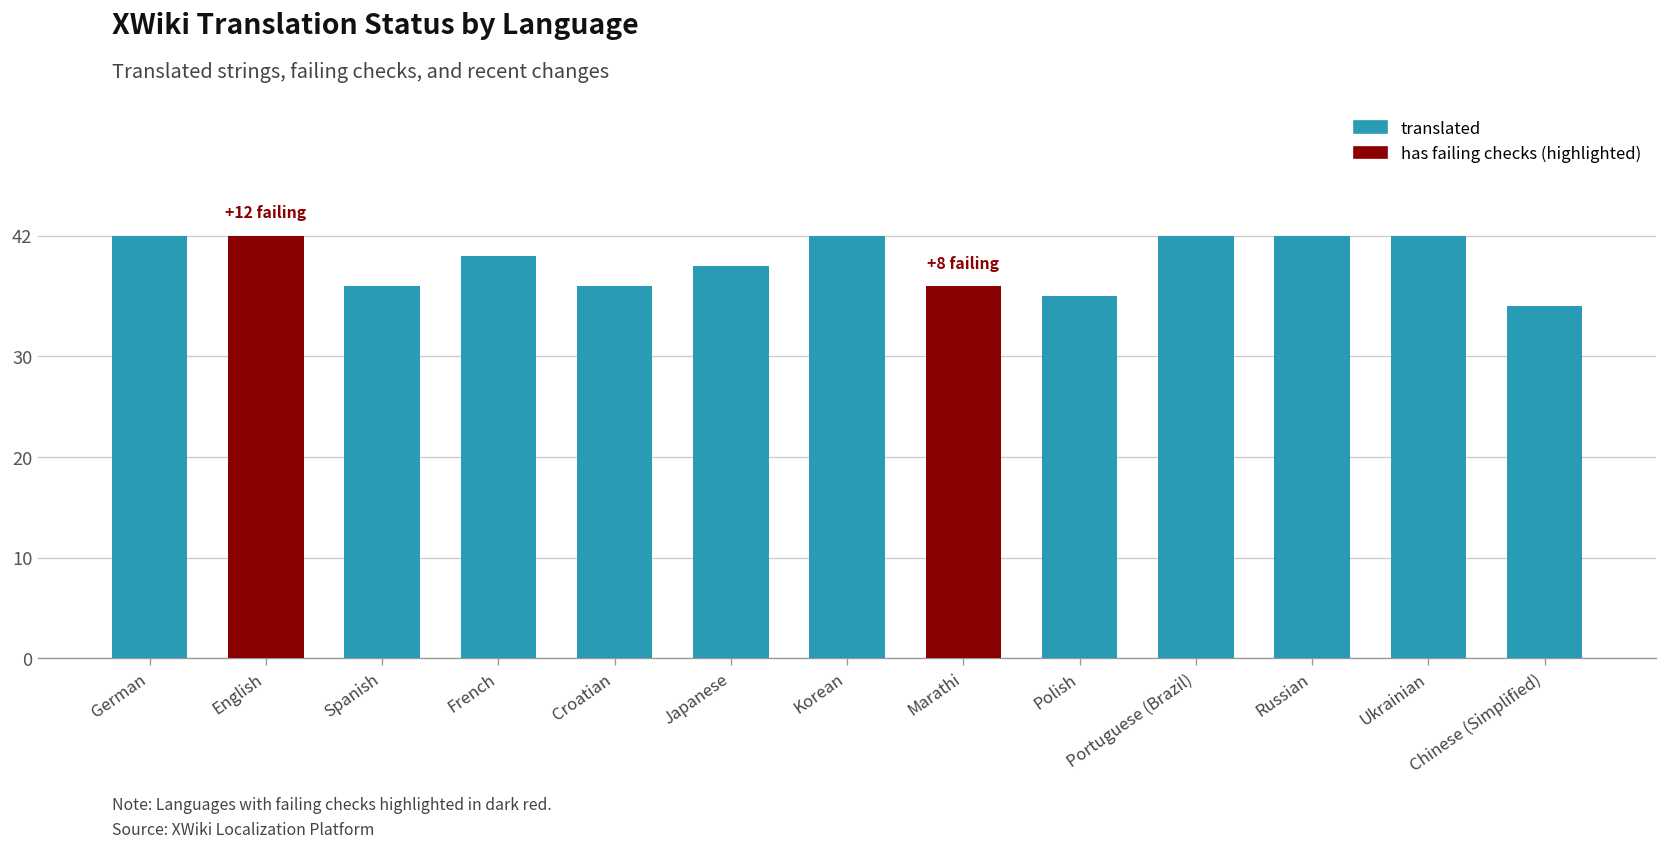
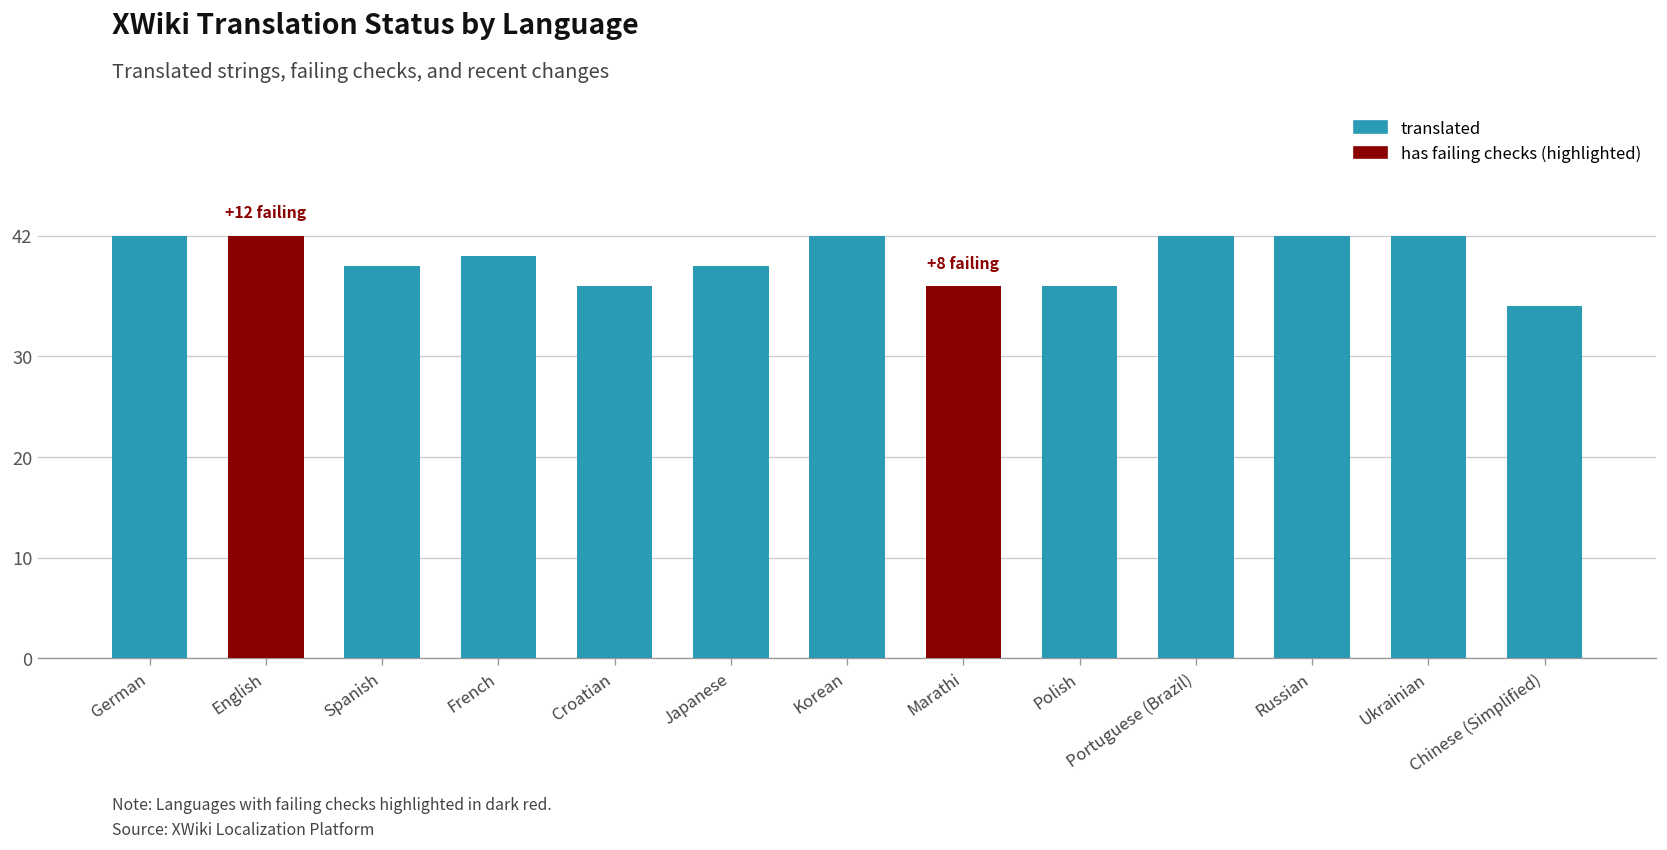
  {
    "German": 42,
-   "Spanish": 37,
+   "Spanish": 39,
    "French": 40,
    "Croatian": 37,
    "Japanese": 39,
    "Korean": 42,
-   "Polish": 36,
+   "Polish": 37,
    "Portuguese (Brazil)": 42,
    "Russian": 42,
    "Ukrainian": 42,
    "Chinese (Simplified)": 35
  }
